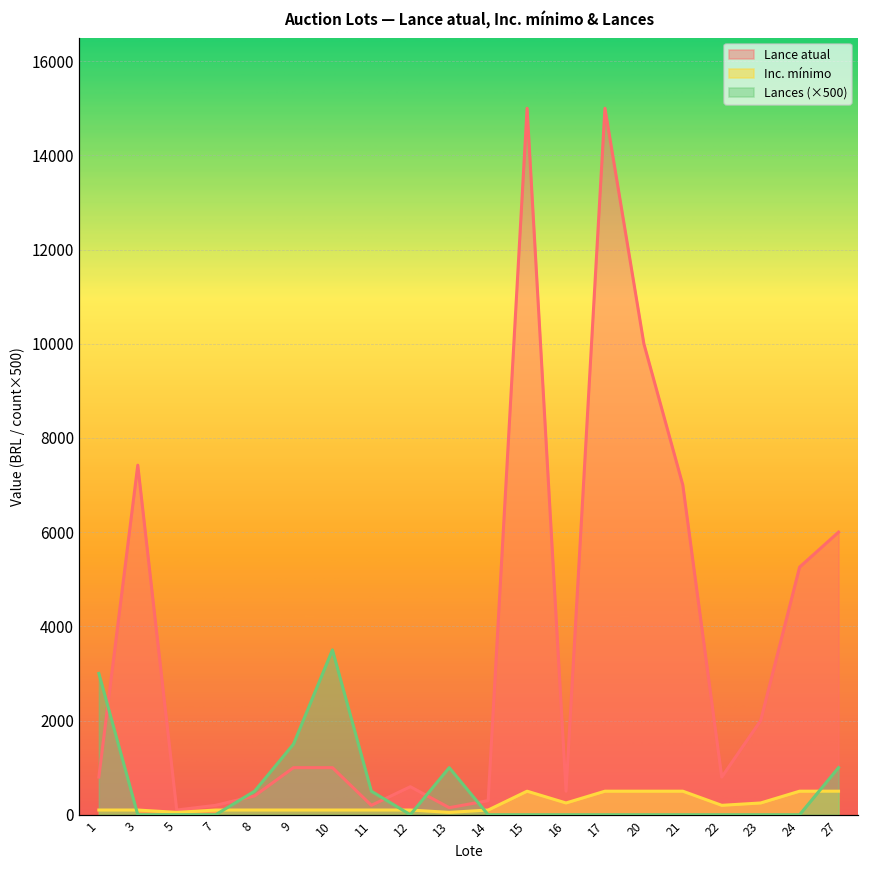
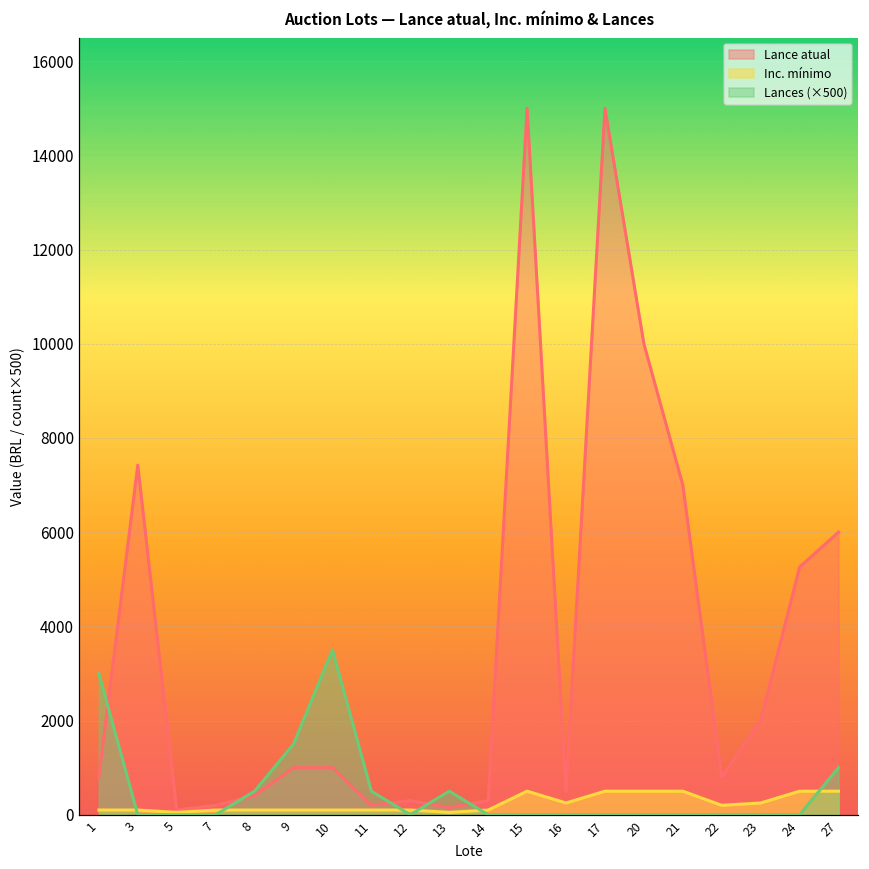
  {
    "Lance atual": {
      "1": 800,
      "3": 7400,
      "7": 200,
      "8": 400,
      "9": 1000,
      "10": 1000,
      "11": 200,
-     "12": 600,
+     "12": 300,
      "13": 200,
      "14": 300,
      "15": 15000,
      "16": 500,
      "17": 15000,
      "20": 10000,
      "21": 7000,
      "22": 800,
      "23": 2000,
      "24": 5300,
      "27": 6000
    },
    "Inc. mínimo": {
      "1": 100,
      "3": 100,
      "7": 100,
      "8": 100,
      "9": 100,
      "10": 100,
      "11": 100,
      "12": 100,
      "13": 100,
      "14": 100,
      "15": 500,
      "16": 300,
      "17": 500,
      "20": 500,
      "21": 500,
      "22": 200,
      "23": 300,
      "24": 500,
      "27": 500
    },
    "Lances (×500)": {
      "1": 3000,
      "3": 0,
      "7": 0,
      "8": 500,
      "9": 1500,
      "10": 3500,
      "11": 500,
      "12": 0,
-     "13": 1000,
+     "13": 500,
      "14": 0,
      "15": 0,
      "16": 0,
      "17": 0,
      "20": 0,
      "21": 0,
      "22": 0,
      "23": 0,
      "24": 0,
      "27": 1000
    }
  }
